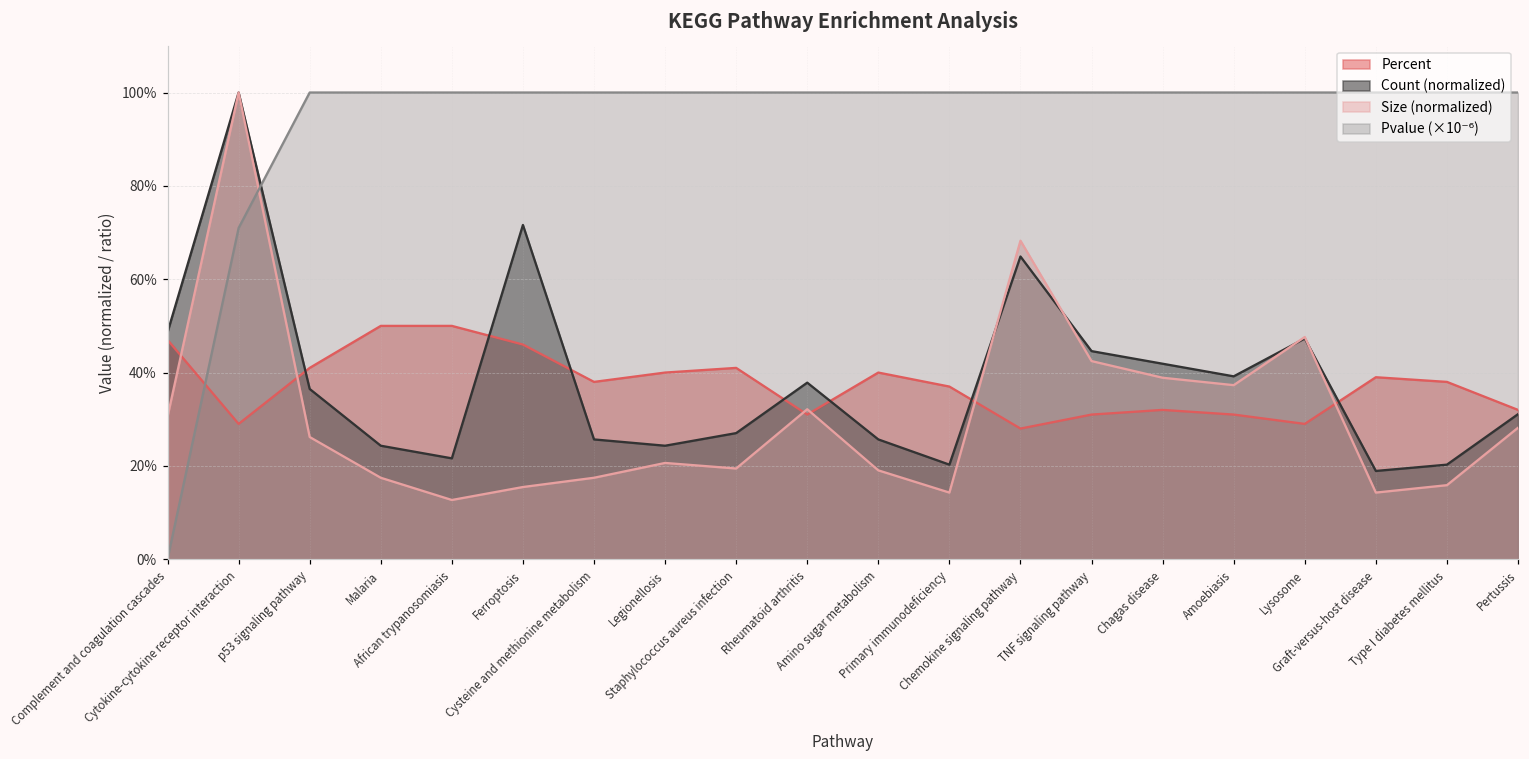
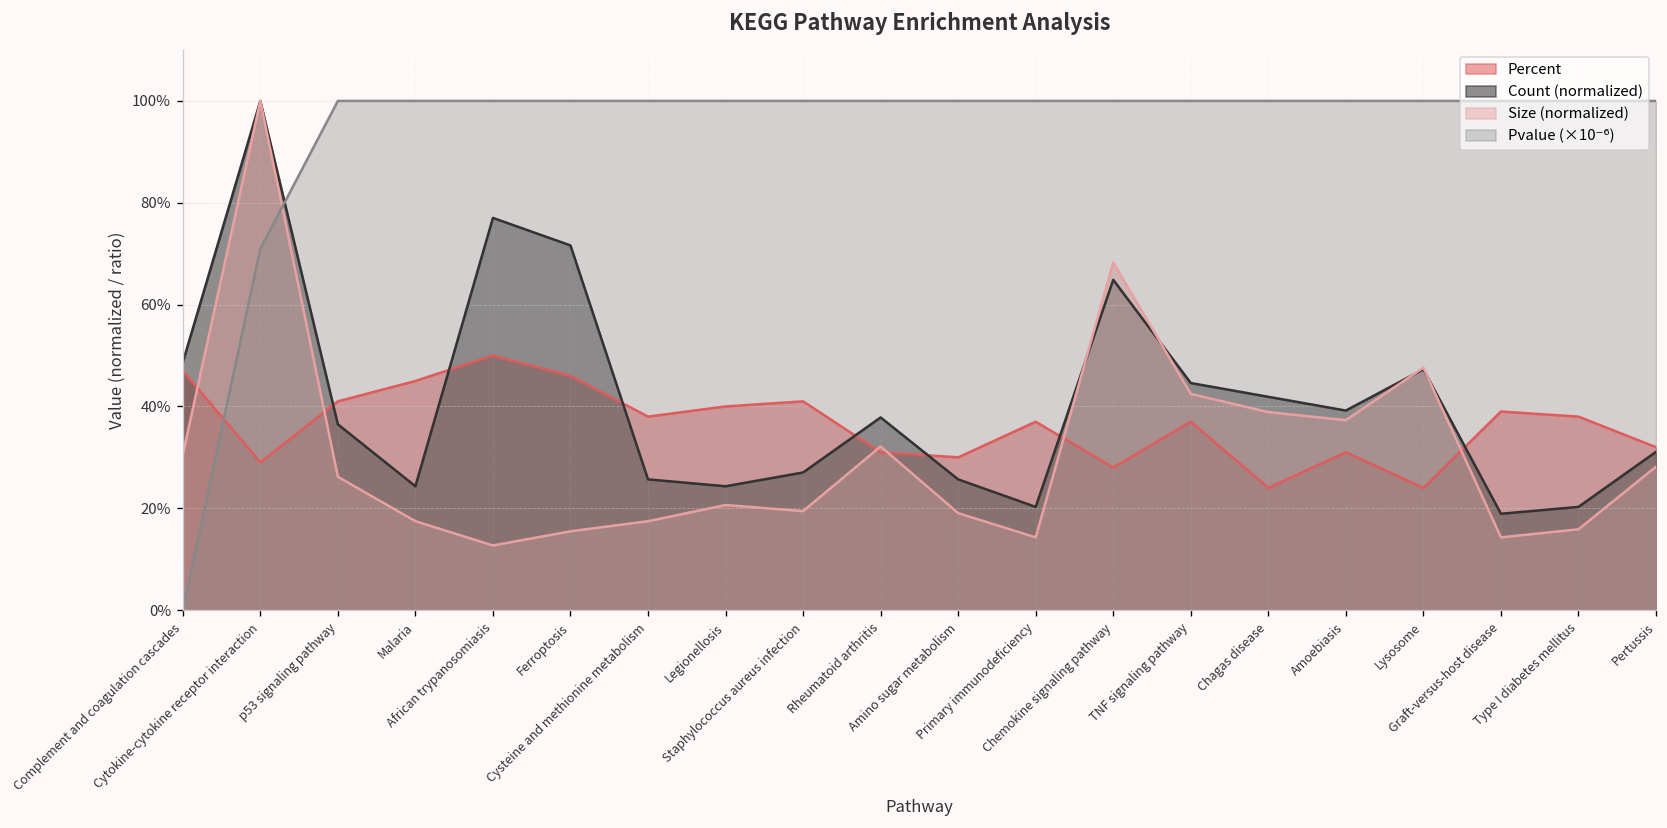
  {
    "Percent": {
      "Complement and coagulation cascades": "47%",
      "Cytokine-cytokine receptor interaction": "29%",
      "p53 signaling pathway": "41%",
-     "Malaria": "50%",
+     "Malaria": "45%",
      "African trypanosomiasis": "50%",
      "Ferroptosis": "46%",
      "Cysteine and methionine metabolism": "38%",
      "Legionellosis": "40%",
      "Staphylococcus aureus infection": "41%",
      "Rheumatoid arthritis": "31%",
-     "Amino sugar metabolism": "40%",
+     "Amino sugar metabolism": "30%",
      "Primary immunodeficiency": "37%",
      "Chemokine signaling pathway": "28%",
-     "TNF signaling pathway": "31%",
-     "Chagas disease": "32%",
+     "TNF signaling pathway": "37%",
+     "Chagas disease": "24%",
      "Amoebiasis": "31%",
-     "Lysosome": "29%",
+     "Lysosome": "24%",
      "Graft-versus-host disease": "39%",
      "Type I diabetes mellitus": "38%",
      "Pertussis": "32%"
    },
    "Count (normalized)": {
      "Complement and coagulation cascades": "49%",
      "p53 signaling pathway": "36%",
      "Malaria": "24%",
-     "African trypanosomiasis": "22%",
+     "African trypanosomiasis": "77%",
      "Ferroptosis": "72%",
      "Cysteine and methionine metabolism": "26%",
      "Legionellosis": "24%",
      "Staphylococcus aureus infection": "27%",
      "Rheumatoid arthritis": "38%",
      "Amino sugar metabolism": "26%",
      "Primary immunodeficiency": "20%",
      "Chemokine signaling pathway": "65%",
      "TNF signaling pathway": "45%",
      "Chagas disease": "42%",
      "Amoebiasis": "39%",
      "Graft-versus-host disease": "19%",
      "Type I diabetes mellitus": "20%",
      "Pertussis": "31%"
    }
  }
